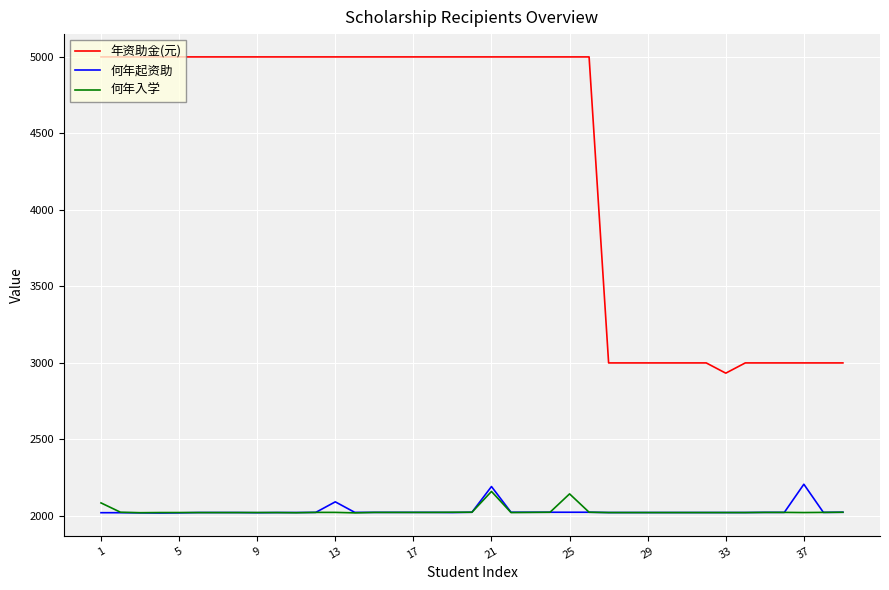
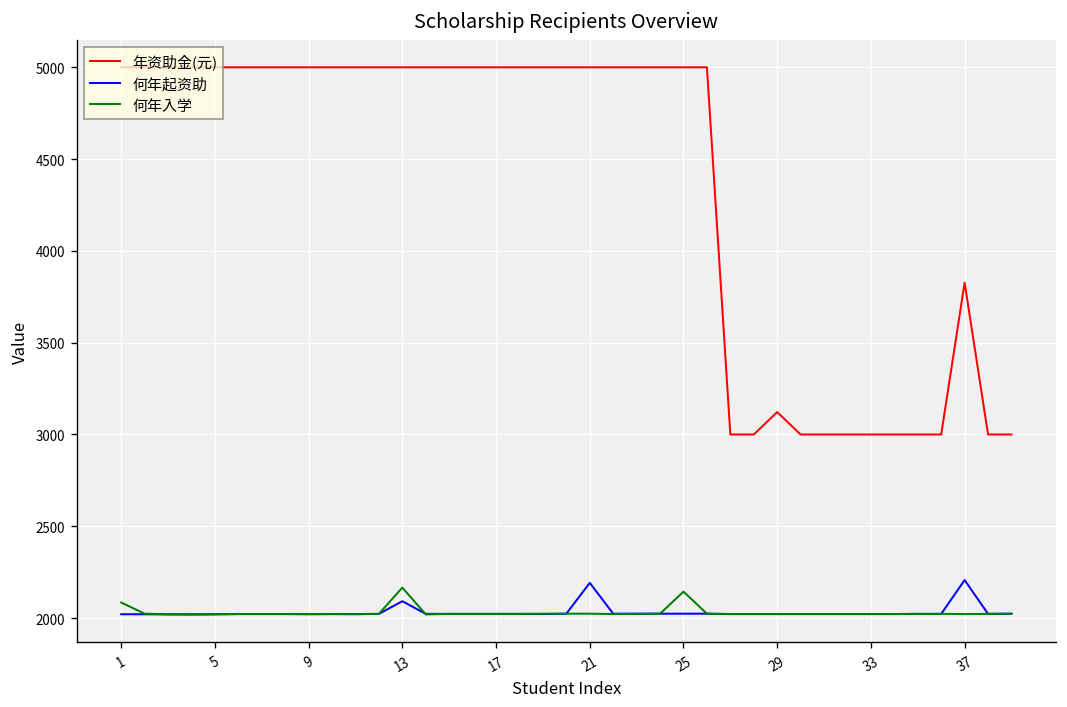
  {
    "年资助金(元)": {
      "9": 5000,
      "13": 5000,
      "17": 5000,
      "21": 5000,
      "25": 5000,
-     "29": 3000,
-     "33": 2930,
-     "37": 3000
+     "29": 3120,
+     "33": 3000,
+     "37": 3830
    },
    "何年起资助": {
      "1": 2020,
      "13": 2090,
      "21": 2190,
      "25": 2020,
      "37": 2210
    },
    "何年入学": {
      "1": 2090,
-     "13": 2020,
-     "21": 2160,
+     "13": 2170,
+     "21": 2020,
      "25": 2140,
      "37": 2020
    }
  }
